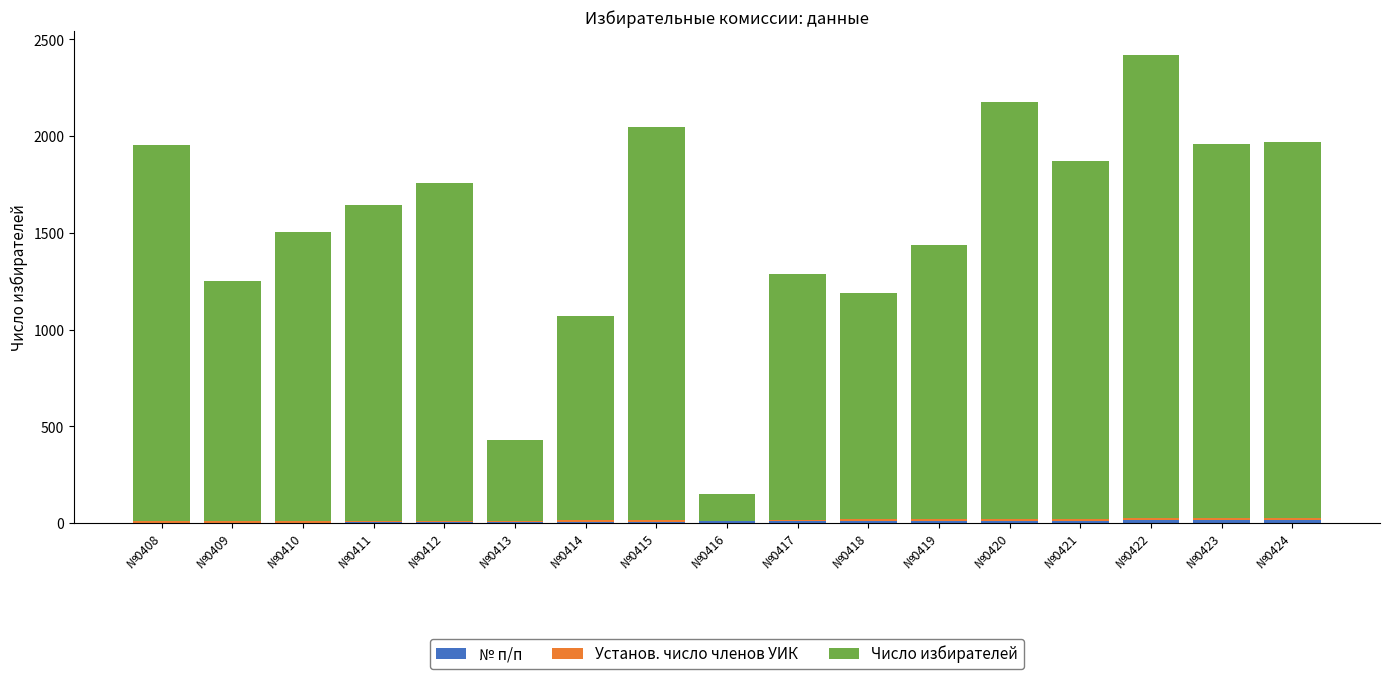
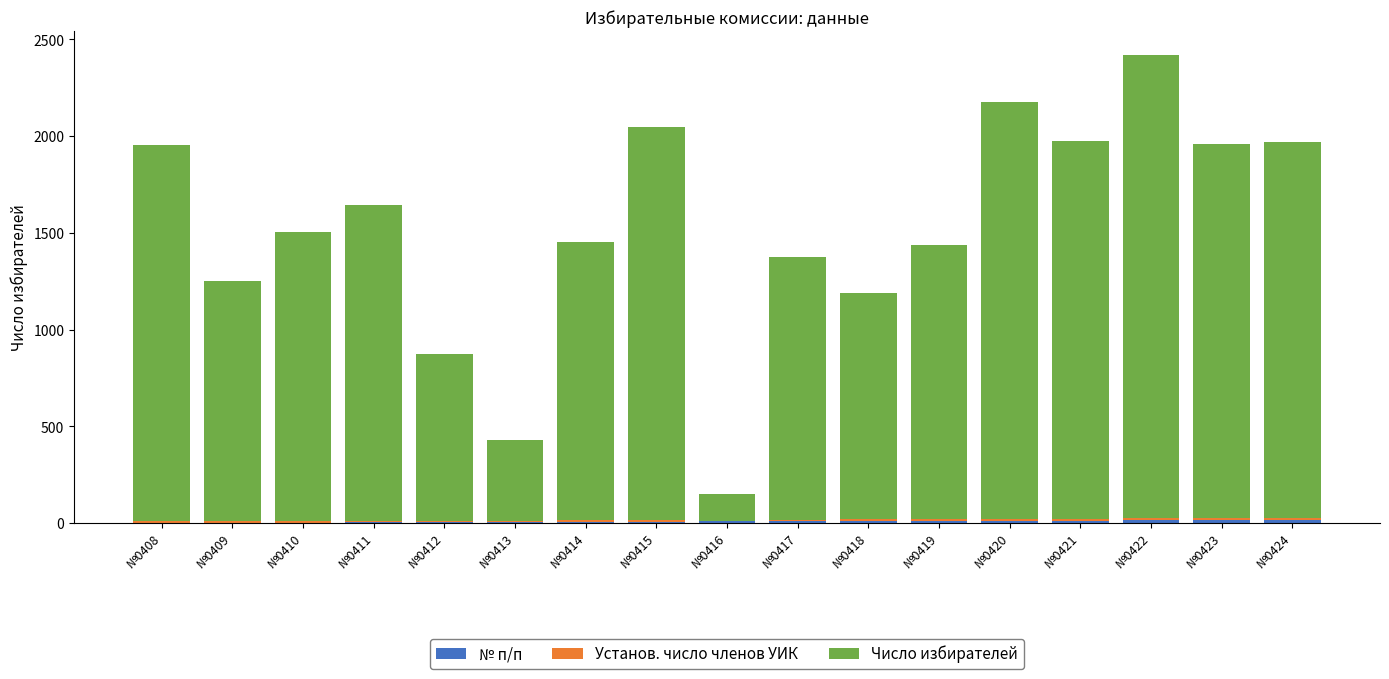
  {
    "№ п/п": {
      "№0420": 10,
      "№0421": 10,
      "№0422": 20,
      "№0423": 20,
      "№0424": 20
    },
    "Число избирателей": {
      "№0408": 1950,
      "№0409": 1240,
      "№0410": 1490,
      "№0411": 1630,
-     "№0412": 1740,
+     "№0412": 860,
      "№0413": 420,
-     "№0414": 1060,
+     "№0414": 1440,
      "№0415": 2030,
      "№0416": 140,
-     "№0417": 1270,
+     "№0417": 1360,
      "№0418": 1170,
      "№0419": 1420,
      "№0420": 2160,
-     "№0421": 1850,
+     "№0421": 1950,
      "№0422": 2390,
      "№0423": 1940,
      "№0424": 1940
    }
  }
